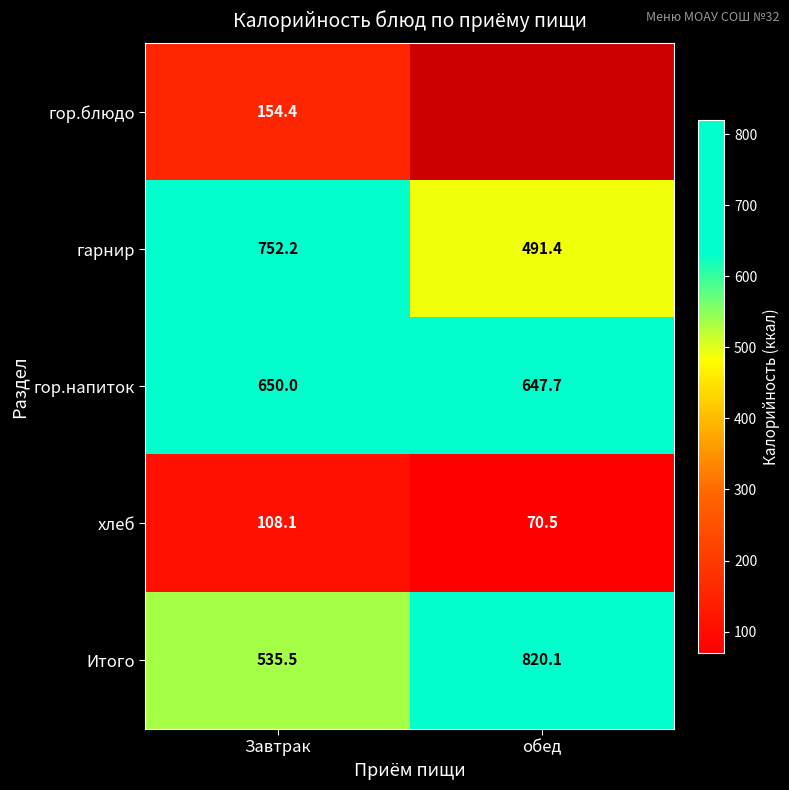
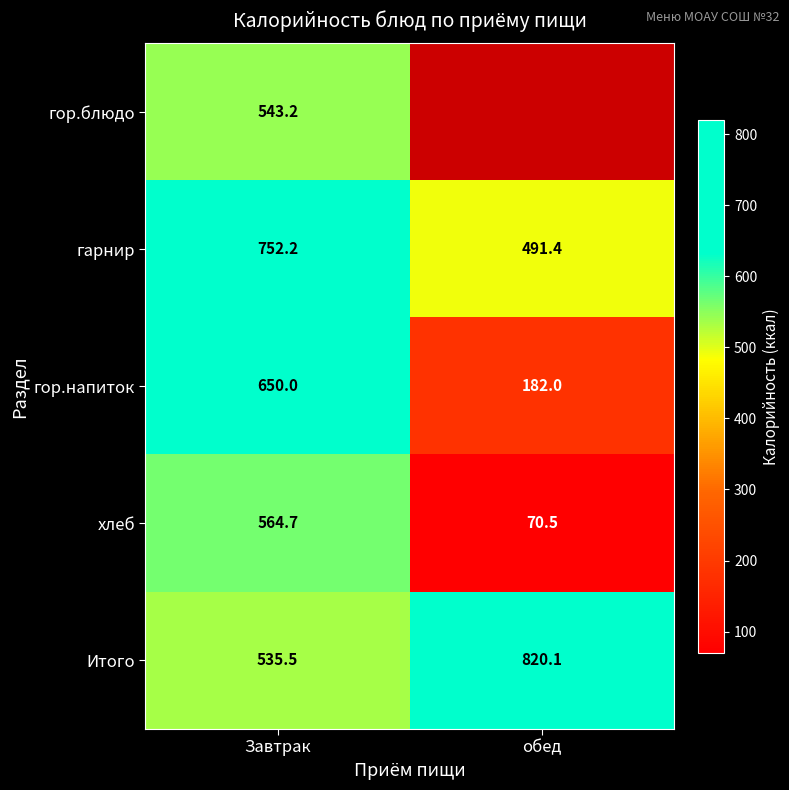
  {
    "гор.блюдо": {
-     "Завтрак": 154.4
+     "Завтрак": 543.2
    },
    "гарнир": {
      "Завтрак": 752.2,
      "обед": 491.4
    },
    "гор.напиток": {
      "Завтрак": 650.0,
-     "обед": 647.7
+     "обед": 182.0
    },
    "хлеб": {
-     "Завтрак": 108.1,
+     "Завтрак": 564.7,
      "обед": 70.5
    },
    "Итого": {
      "Завтрак": 535.5,
      "обед": 820.1
    }
  }
